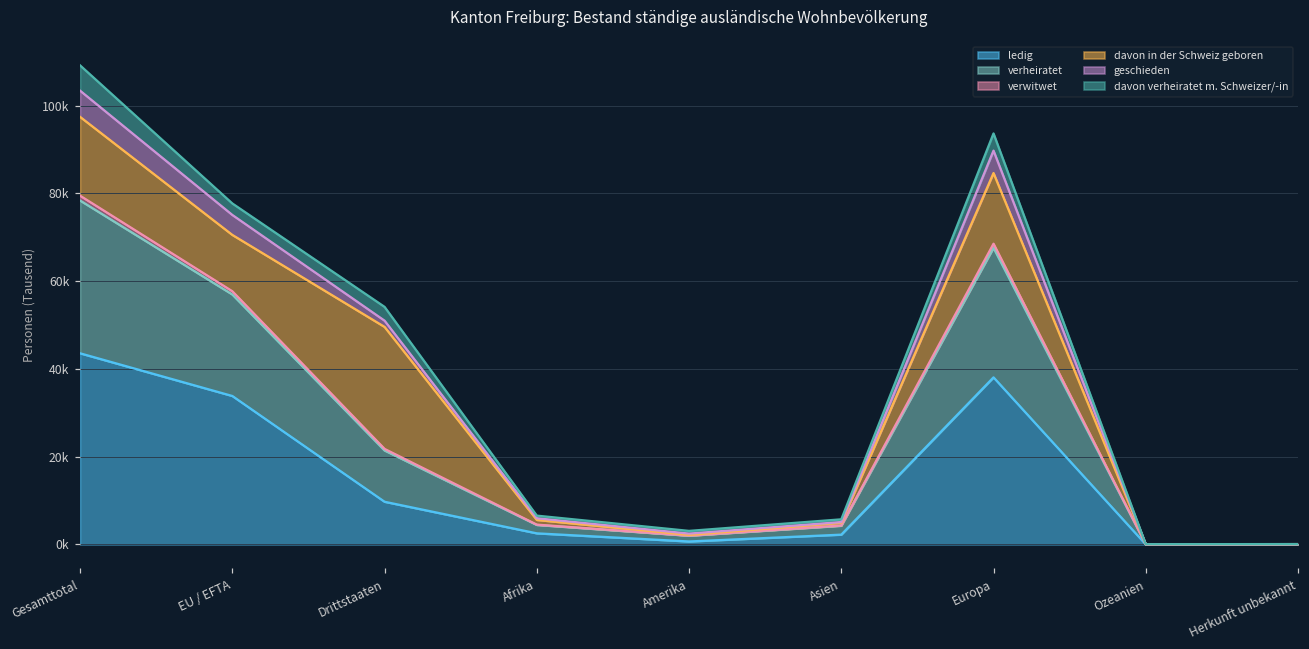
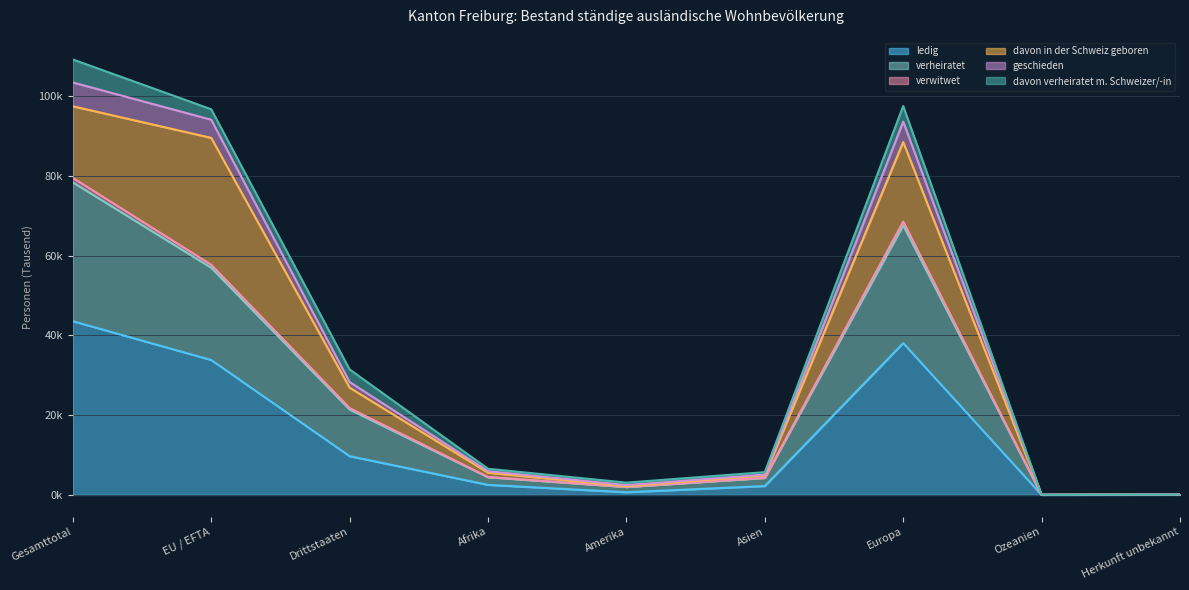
  {
    "davon in der Schweiz geboren": {
      "Gesamttotal": 18000,
-     "EU / EFTA": 13000,
-     "Drittstaaten": 28000,
-     "Europa": 16000
+     "EU / EFTA": 32000,
+     "Drittstaaten": 5000,
+     "Europa": 20000
    }
  }
